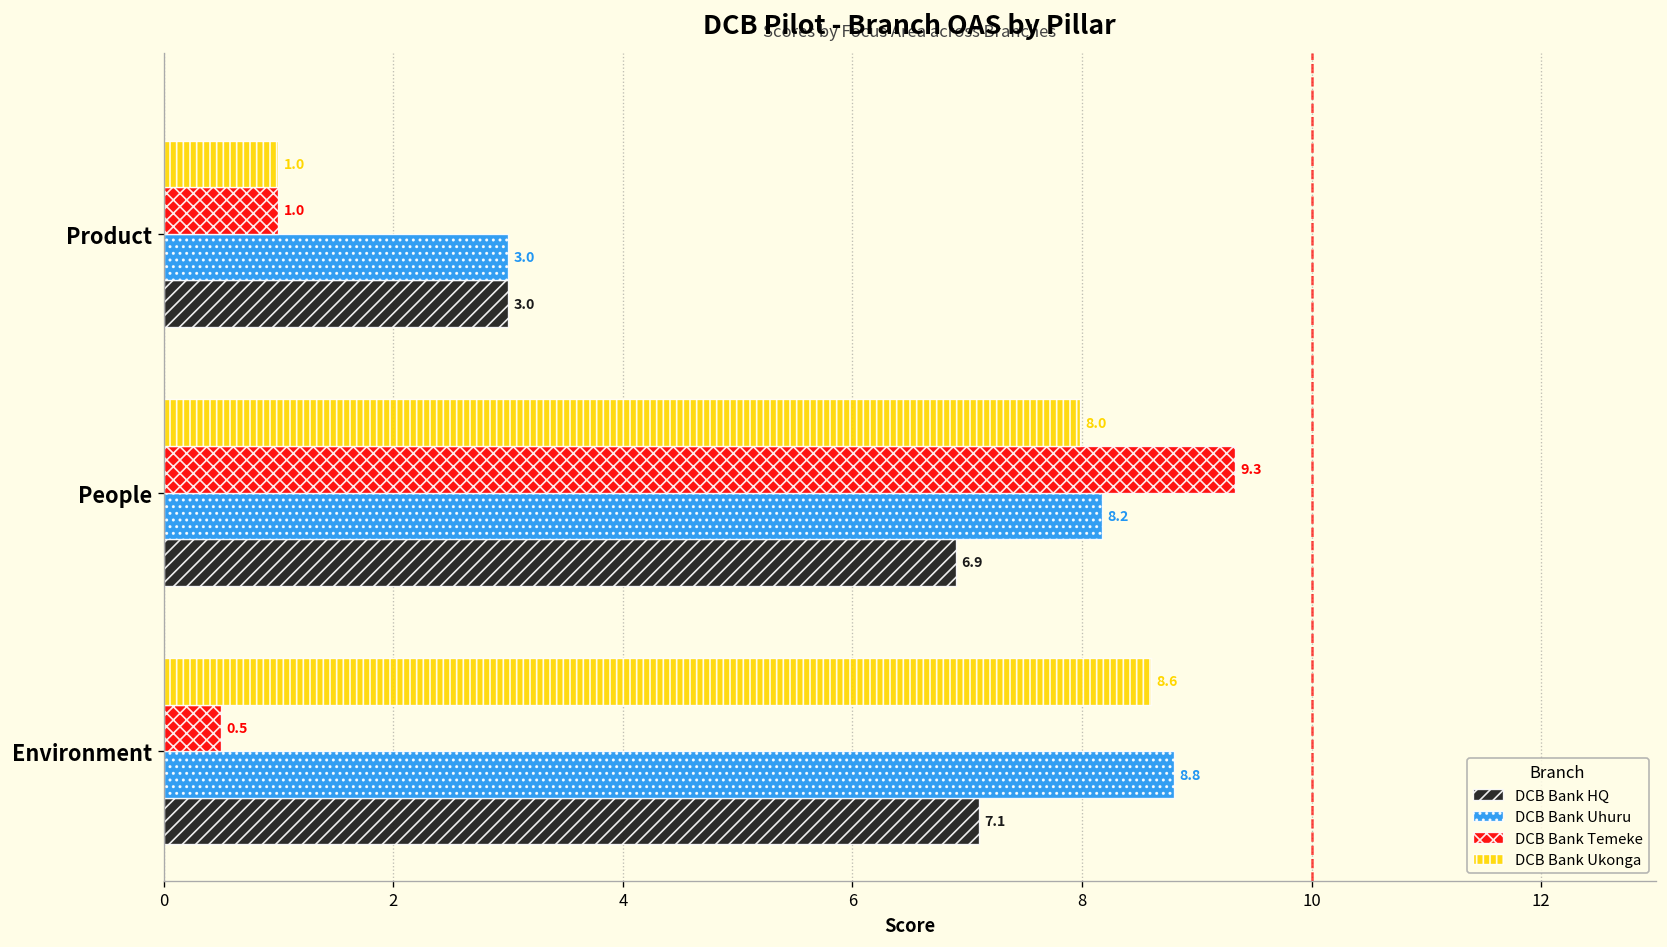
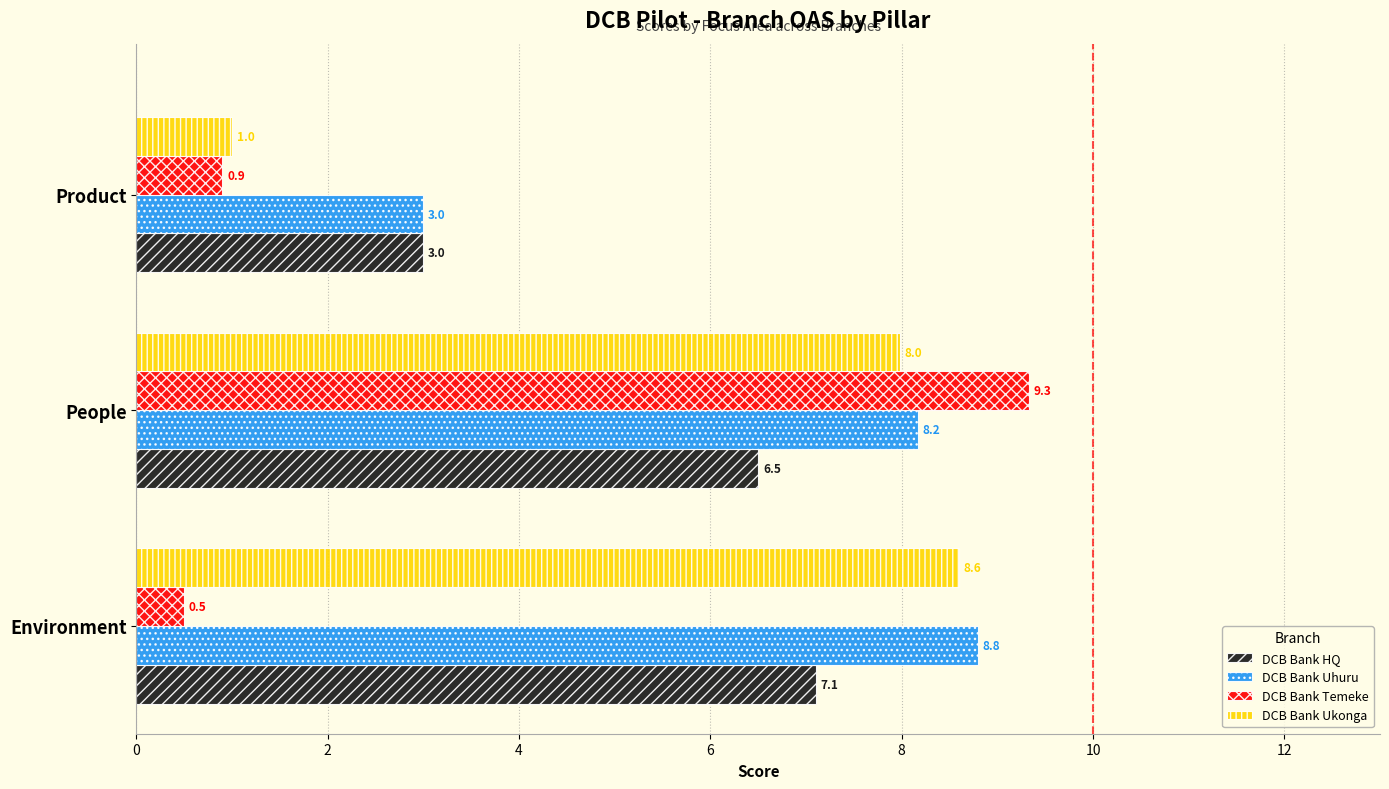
  {
    "DCB Bank HQ": {
      "Product": 3.0,
-     "People": 6.9,
+     "People": 6.5,
      "Environment": 7.1
    },
    "DCB Bank Uhuru": {
      "Product": 3.0,
      "People": 8.2,
      "Environment": 8.8
    },
    "DCB Bank Temeke": {
-     "Product": 1.0,
+     "Product": 0.9,
      "People": 9.3,
      "Environment": 0.5
    },
    "DCB Bank Ukonga": {
      "Product": 1.0,
      "People": 8.0,
      "Environment": 8.6
    }
  }
